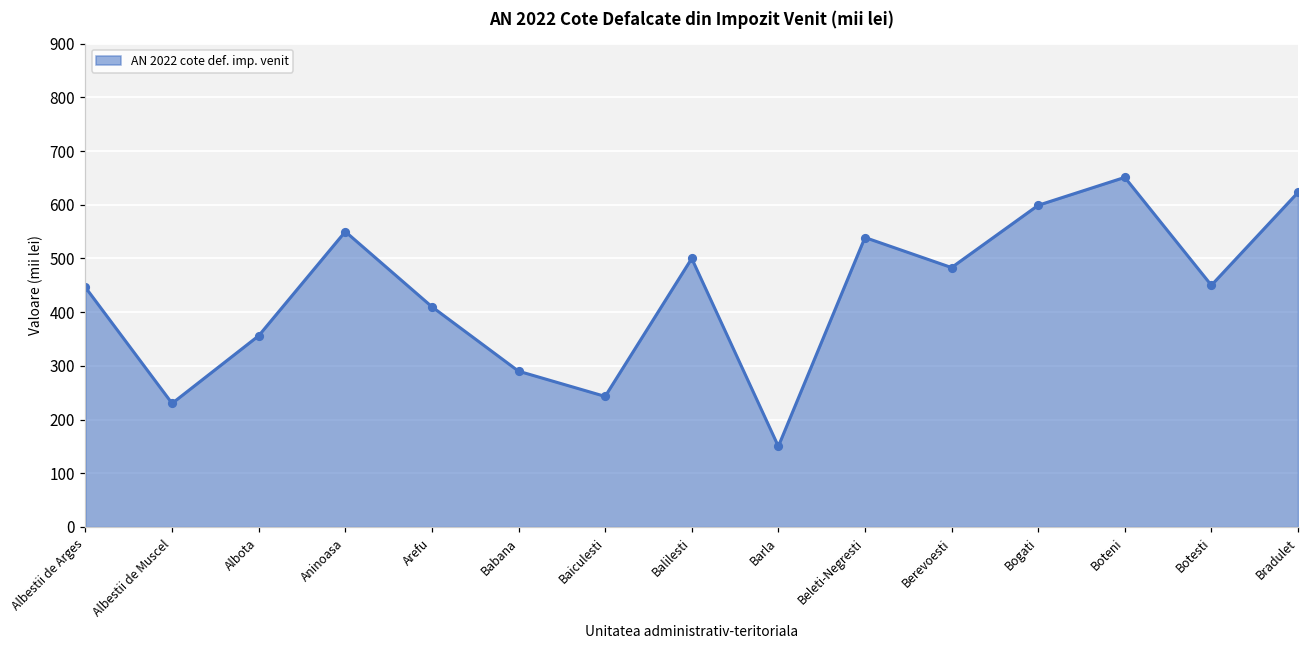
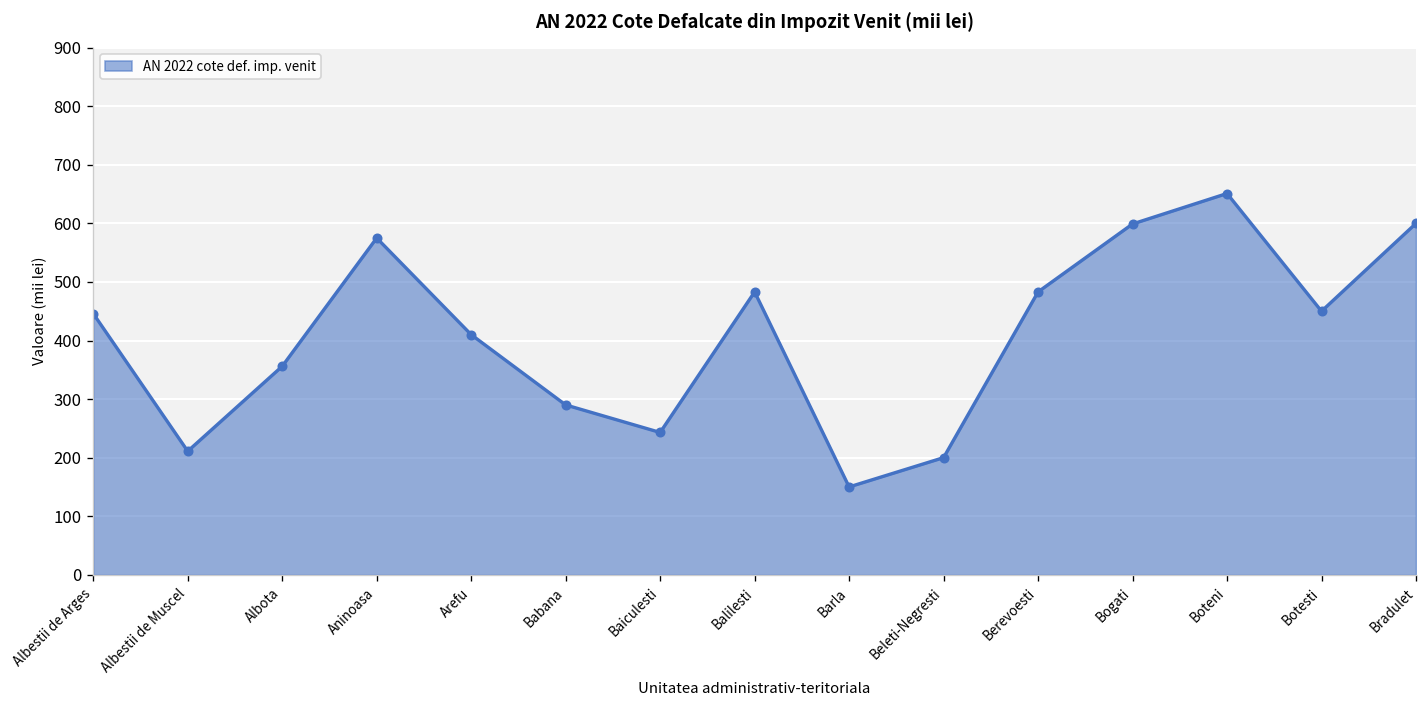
  {
    "Albestii de Arges": 450,
-   "Albestii de Muscel": 230,
+   "Albestii de Muscel": 210,
    "Albota": 360,
-   "Aninoasa": 550,
+   "Aninoasa": 580,
    "Arefu": 410,
    "Babana": 290,
    "Baiculesti": 240,
-   "Balilesti": 500,
+   "Balilesti": 480,
    "Barla": 150,
-   "Beleti-Negresti": 540,
+   "Beleti-Negresti": 200,
    "Berevoesti": 480,
    "Bogati": 600,
    "Boteni": 650,
    "Botesti": 450,
-   "Bradulet": 620
+   "Bradulet": 600
  }
